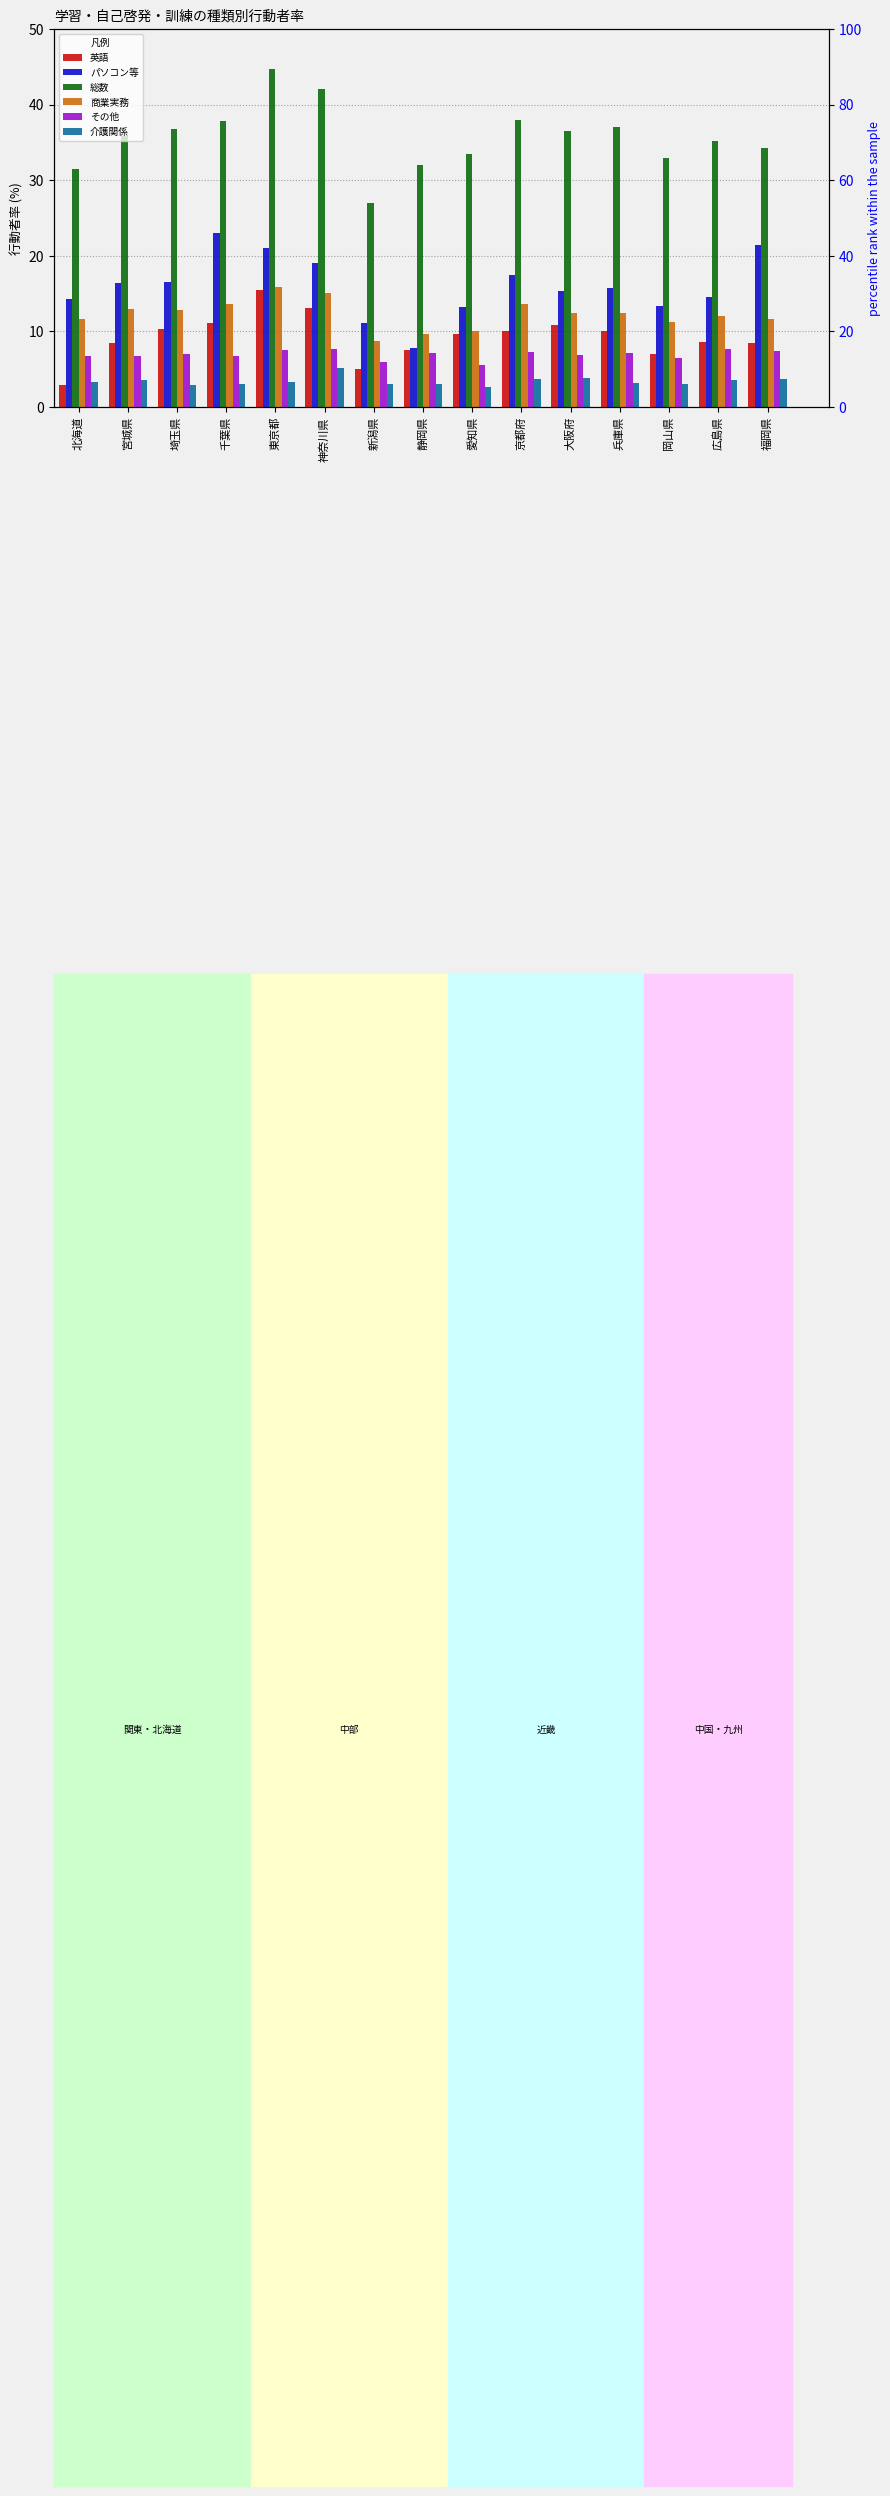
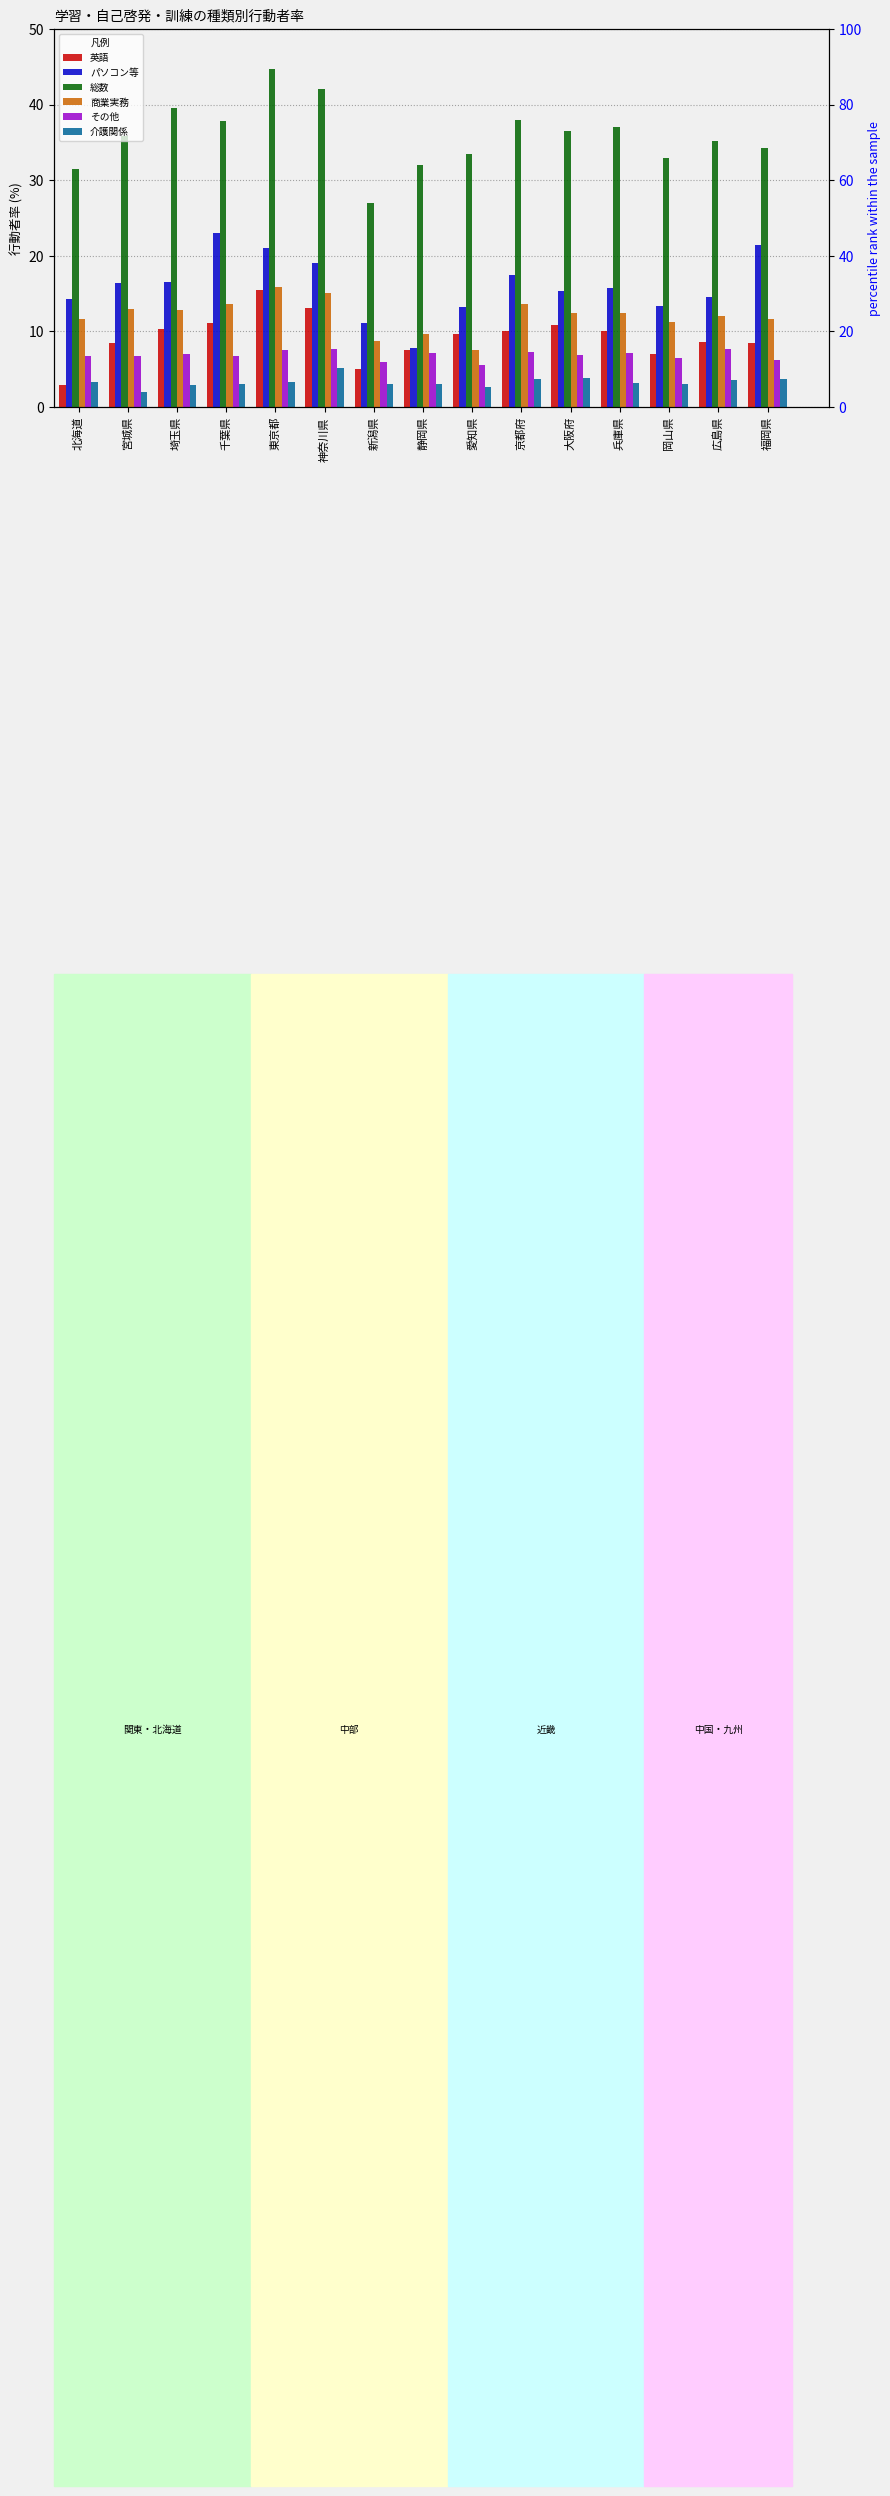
  {
    "英語": {
      "北海道": 3,
      "宮城県": 8,
      "埼玉県": 10,
      "千葉県": 11,
      "東京都": 16,
      "神奈川県": 13,
      "新潟県": 5,
      "静岡県": 8,
      "愛知県": 10,
      "京都府": 10,
      "大阪府": 11,
      "兵庫県": 10,
      "岡山県": 7,
      "広島県": 9,
      "福岡県": 9
    },
    "パソコン等": {
      "北海道": 14,
      "宮城県": 16,
      "埼玉県": 17,
      "千葉県": 23,
      "東京都": 21,
      "神奈川県": 19,
      "新潟県": 11,
      "静岡県": 8,
      "愛知県": 13,
      "京都府": 17,
      "大阪府": 15,
      "兵庫県": 16,
      "岡山県": 13,
      "広島県": 15,
      "福岡県": 21
    },
    "総数": {
      "北海道": 32,
-     "埼玉県": 37,
+     "埼玉県": 40,
      "千葉県": 38,
      "東京都": 45,
      "神奈川県": 42,
      "新潟県": 27,
      "静岡県": 32,
      "愛知県": 33,
      "京都府": 38,
      "大阪府": 37,
      "兵庫県": 37,
      "岡山県": 33,
      "広島県": 35,
      "福岡県": 34
    },
    "商業実務": {
      "北海道": 12,
      "宮城県": 13,
      "埼玉県": 13,
      "千葉県": 14,
      "東京都": 16,
      "神奈川県": 15,
      "新潟県": 9,
      "静岡県": 10,
-     "愛知県": 10,
+     "愛知県": 8,
      "京都府": 14,
      "大阪府": 13,
      "兵庫県": 12,
      "岡山県": 11,
      "広島県": 12,
      "福岡県": 12
    },
    "その他": {
      "北海道": 7,
      "宮城県": 7,
      "埼玉県": 7,
      "千葉県": 7,
      "東京都": 8,
      "神奈川県": 8,
      "新潟県": 6,
      "静岡県": 7,
      "愛知県": 6,
      "京都府": 7,
      "大阪府": 7,
      "兵庫県": 7,
      "岡山県": 7,
      "広島県": 8,
-     "福岡県": 7
+     "福岡県": 6
    },
    "介護関係": {
      "北海道": 3,
-     "宮城県": 4,
+     "宮城県": 2,
      "埼玉県": 3,
      "千葉県": 3,
      "東京都": 3,
      "神奈川県": 5,
      "新潟県": 3,
      "静岡県": 3,
      "愛知県": 3,
      "京都府": 4,
      "大阪府": 4,
      "兵庫県": 3,
      "岡山県": 3,
      "広島県": 4,
      "福岡県": 4
    }
  }
